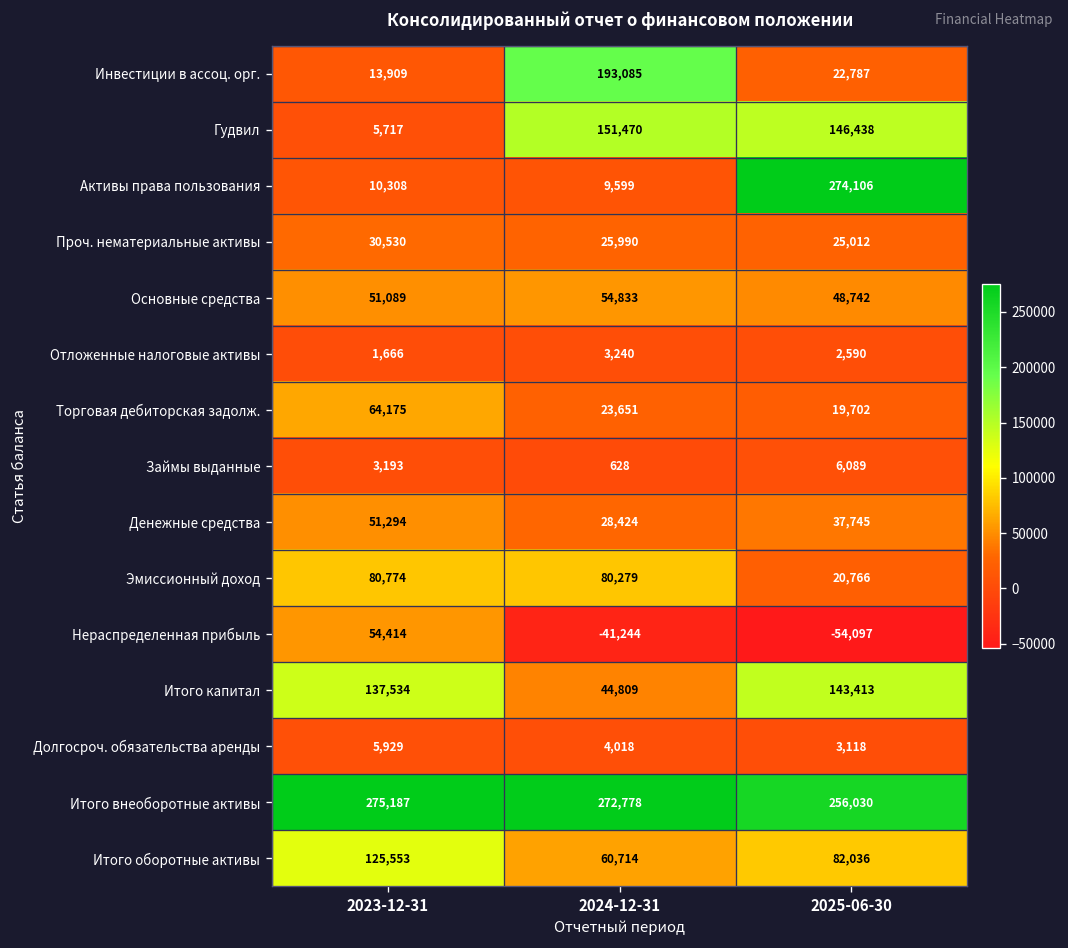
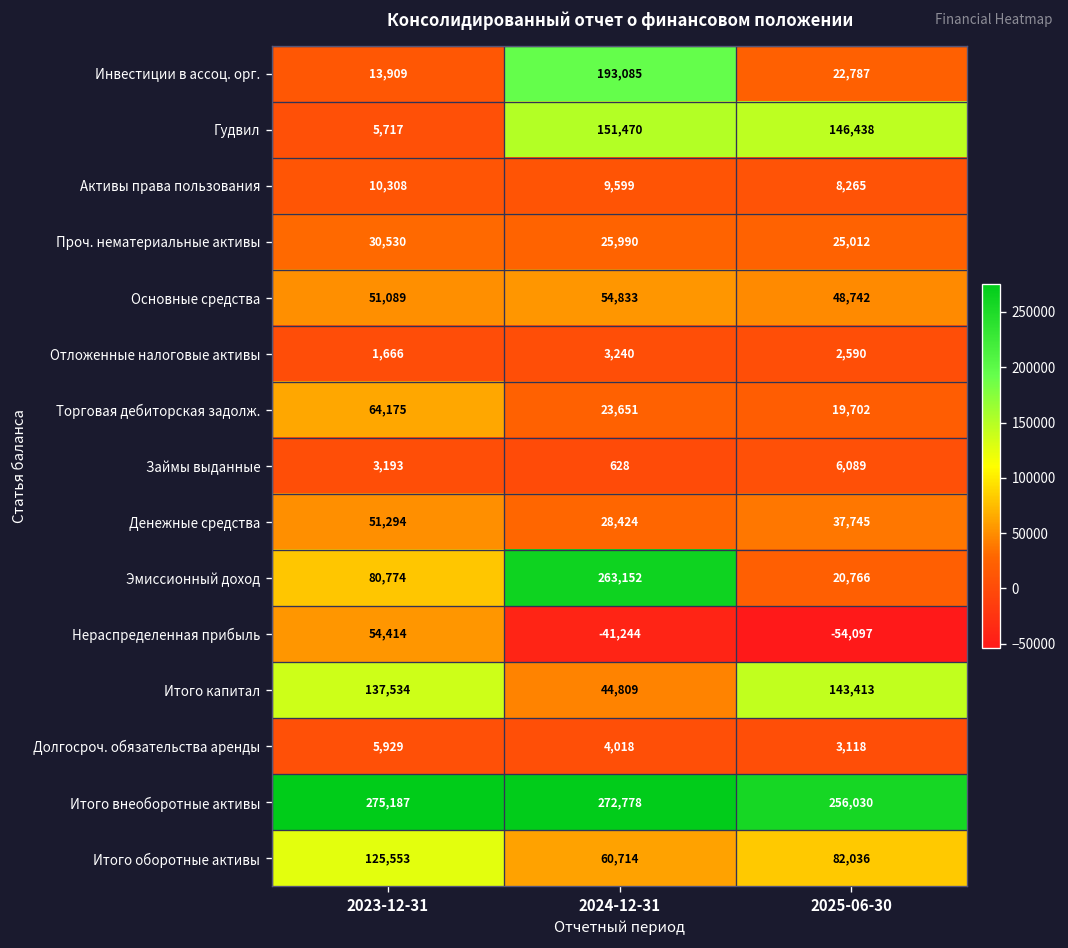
  {
    "Инвестиции в ассоц. орг.": {
      "2023-12-31": "13,909",
      "2024-12-31": "193,085",
      "2025-06-30": "22,787"
    },
    "Гудвил": {
      "2023-12-31": "5,717",
      "2024-12-31": "151,470",
      "2025-06-30": "146,438"
    },
    "Активы права пользования": {
      "2023-12-31": "10,308",
      "2024-12-31": "9,599",
-     "2025-06-30": "274,106"
+     "2025-06-30": "8,265"
    },
    "Проч. нематериальные активы": {
      "2023-12-31": "30,530",
      "2024-12-31": "25,990",
      "2025-06-30": "25,012"
    },
    "Основные средства": {
      "2023-12-31": "51,089",
      "2024-12-31": "54,833",
      "2025-06-30": "48,742"
    },
    "Отложенные налоговые активы": {
      "2023-12-31": "1,666",
      "2024-12-31": "3,240",
      "2025-06-30": "2,590"
    },
    "Торговая дебиторская задолж.": {
      "2023-12-31": "64,175",
      "2024-12-31": "23,651",
      "2025-06-30": "19,702"
    },
    "Займы выданные": {
      "2023-12-31": "3,193",
      "2024-12-31": "628",
      "2025-06-30": "6,089"
    },
    "Денежные средства": {
      "2023-12-31": "51,294",
      "2024-12-31": "28,424",
      "2025-06-30": "37,745"
    },
    "Эмиссионный доход": {
      "2023-12-31": "80,774",
-     "2024-12-31": "80,279",
+     "2024-12-31": "263,152",
      "2025-06-30": "20,766"
    },
    "Нераспределенная прибыль": {
      "2023-12-31": "54,414",
      "2024-12-31": "-41,244",
      "2025-06-30": "-54,097"
    },
    "Итого капитал": {
      "2023-12-31": "137,534",
      "2024-12-31": "44,809",
      "2025-06-30": "143,413"
    },
    "Долгосроч. обязательства аренды": {
      "2023-12-31": "5,929",
      "2024-12-31": "4,018",
      "2025-06-30": "3,118"
    },
    "Итого внеоборотные активы": {
      "2023-12-31": "275,187",
      "2024-12-31": "272,778",
      "2025-06-30": "256,030"
    },
    "Итого оборотные активы": {
      "2023-12-31": "125,553",
      "2024-12-31": "60,714",
      "2025-06-30": "82,036"
    }
  }
